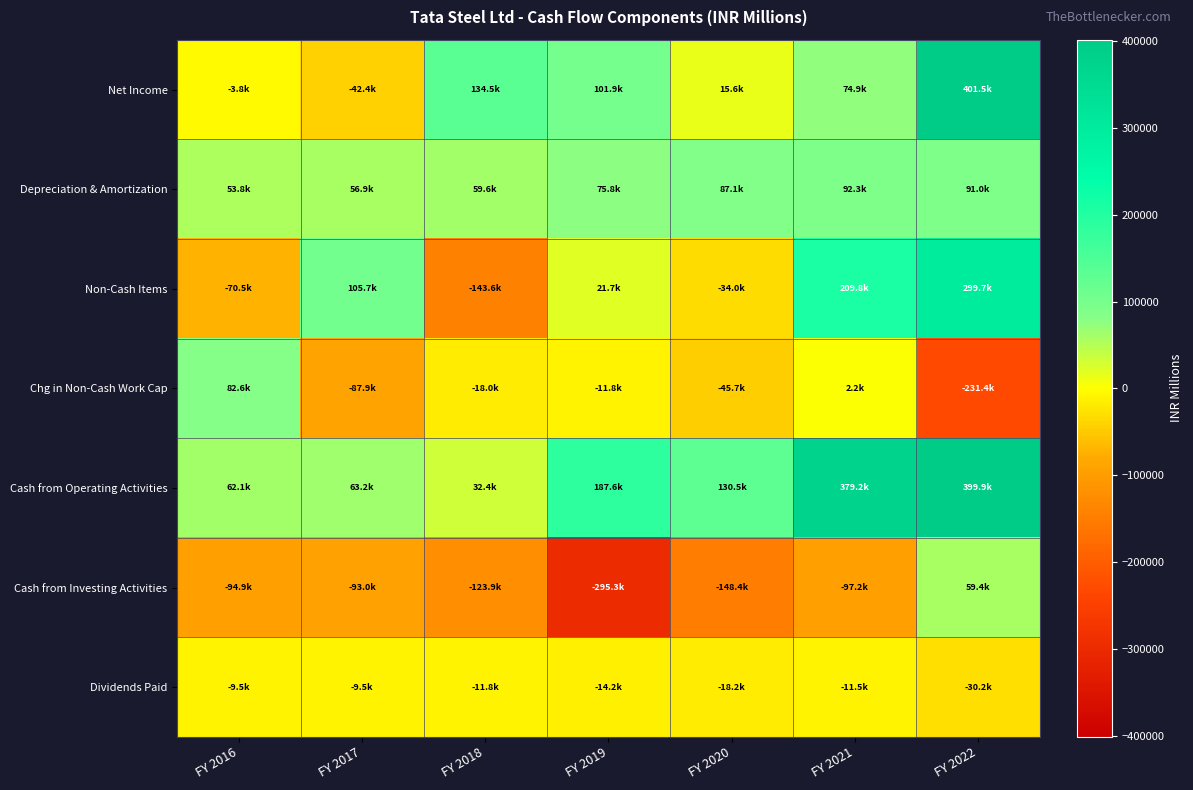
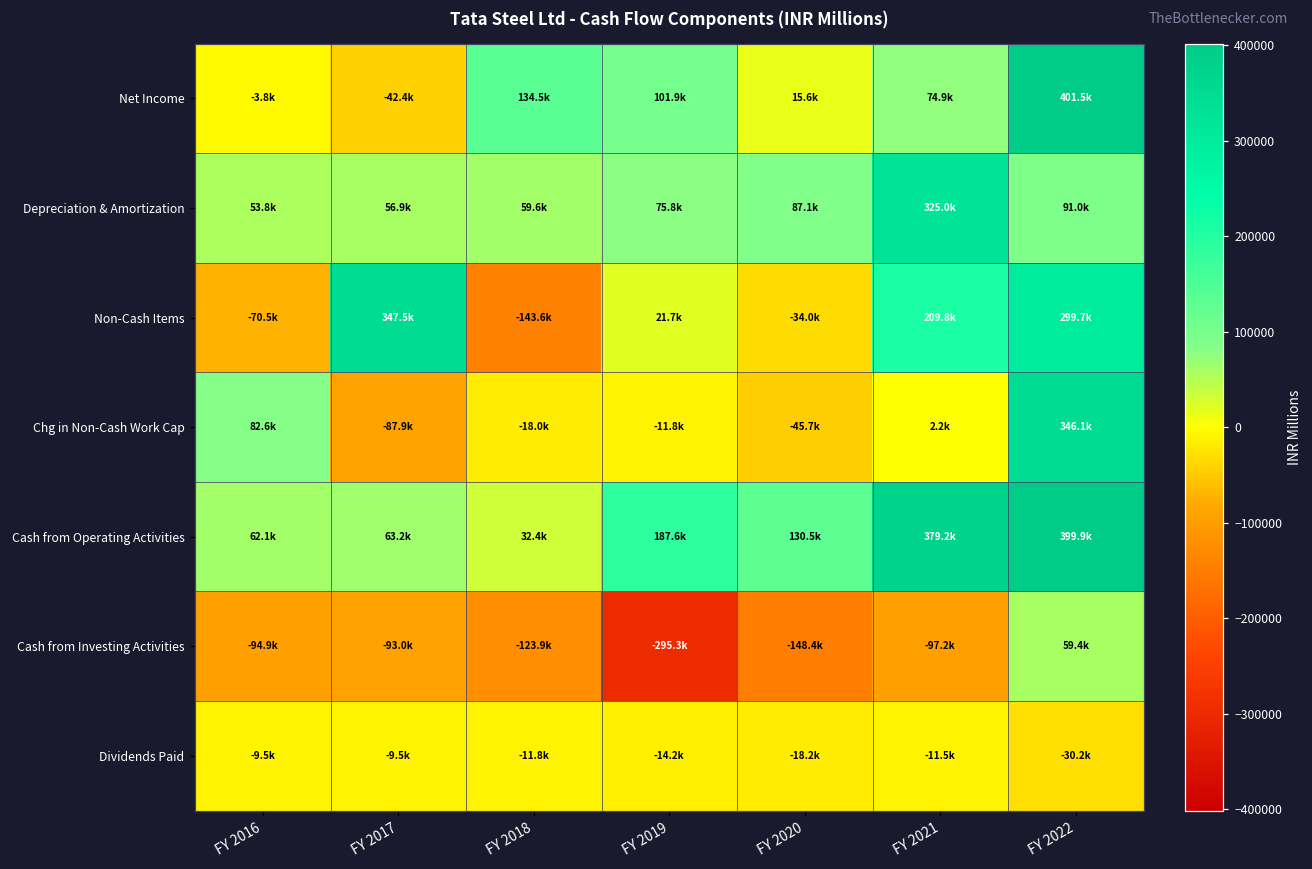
  {
    "Net Income": {
      "FY 2016": "-3.8k",
      "FY 2017": "-42.4k",
      "FY 2018": "134.5k",
      "FY 2019": "101.9k",
      "FY 2020": "15.6k",
      "FY 2021": "74.9k",
      "FY 2022": "401.5k"
    },
    "Depreciation & Amortization": {
      "FY 2016": "53.8k",
      "FY 2017": "56.9k",
      "FY 2018": "59.6k",
      "FY 2019": "75.8k",
      "FY 2020": "87.1k",
-     "FY 2021": "92.3k",
+     "FY 2021": "325.0k",
      "FY 2022": "91.0k"
    },
    "Non-Cash Items": {
      "FY 2016": "-70.5k",
-     "FY 2017": "105.7k",
+     "FY 2017": "347.5k",
      "FY 2018": "-143.6k",
      "FY 2019": "21.7k",
      "FY 2020": "-34.0k",
      "FY 2021": "209.8k",
      "FY 2022": "299.7k"
    },
    "Chg in Non-Cash Work Cap": {
      "FY 2016": "82.6k",
      "FY 2017": "-87.9k",
      "FY 2018": "-18.0k",
      "FY 2019": "-11.8k",
      "FY 2020": "-45.7k",
      "FY 2021": "2.2k",
-     "FY 2022": "-231.4k"
+     "FY 2022": "346.1k"
    },
    "Cash from Operating Activities": {
      "FY 2016": "62.1k",
      "FY 2017": "63.2k",
      "FY 2018": "32.4k",
      "FY 2019": "187.6k",
      "FY 2020": "130.5k",
      "FY 2021": "379.2k",
      "FY 2022": "399.9k"
    },
    "Cash from Investing Activities": {
      "FY 2016": "-94.9k",
      "FY 2017": "-93.0k",
      "FY 2018": "-123.9k",
      "FY 2019": "-295.3k",
      "FY 2020": "-148.4k",
      "FY 2021": "-97.2k",
      "FY 2022": "59.4k"
    },
    "Dividends Paid": {
      "FY 2016": "-9.5k",
      "FY 2017": "-9.5k",
      "FY 2018": "-11.8k",
      "FY 2019": "-14.2k",
      "FY 2020": "-18.2k",
      "FY 2021": "-11.5k",
      "FY 2022": "-30.2k"
    }
  }
